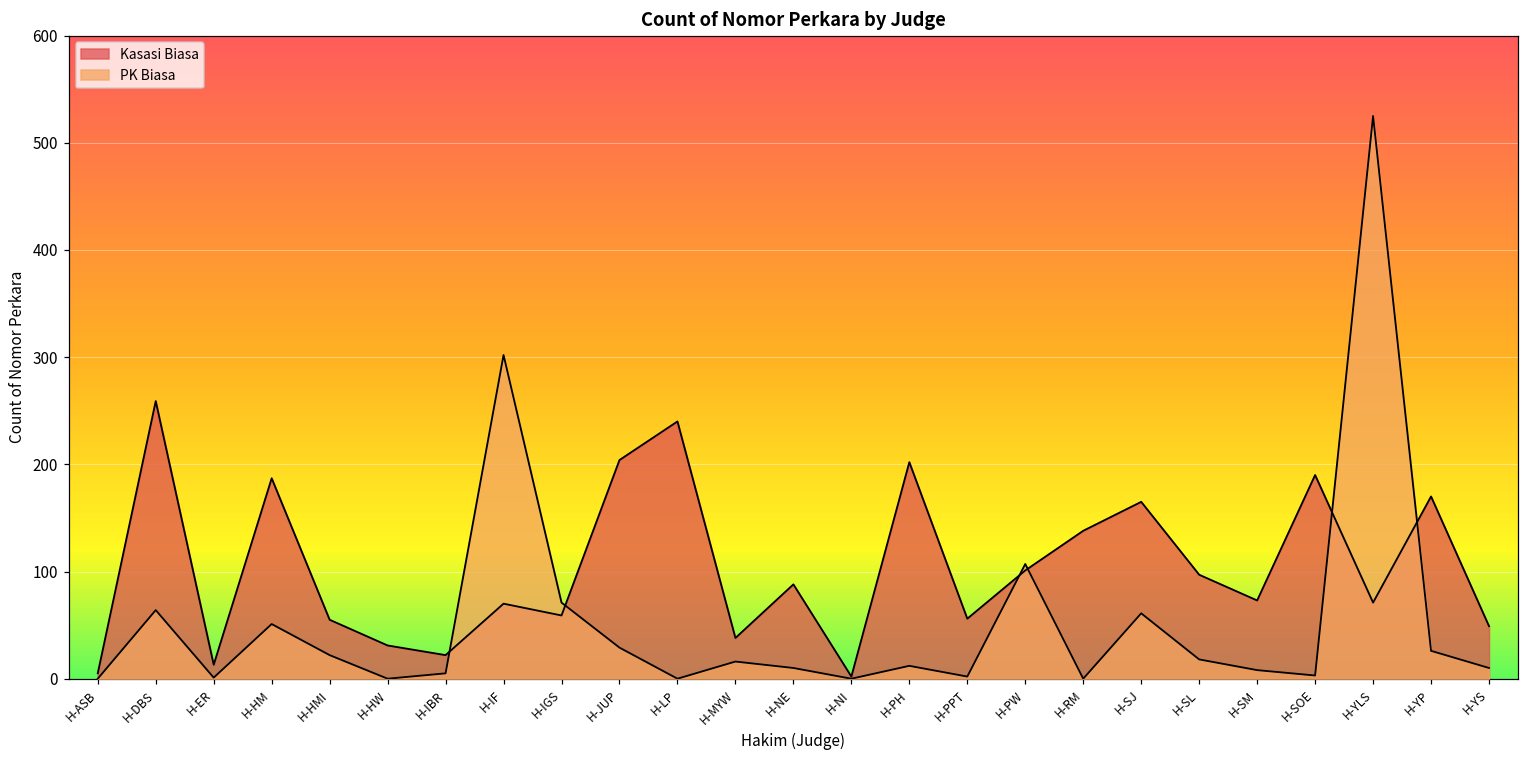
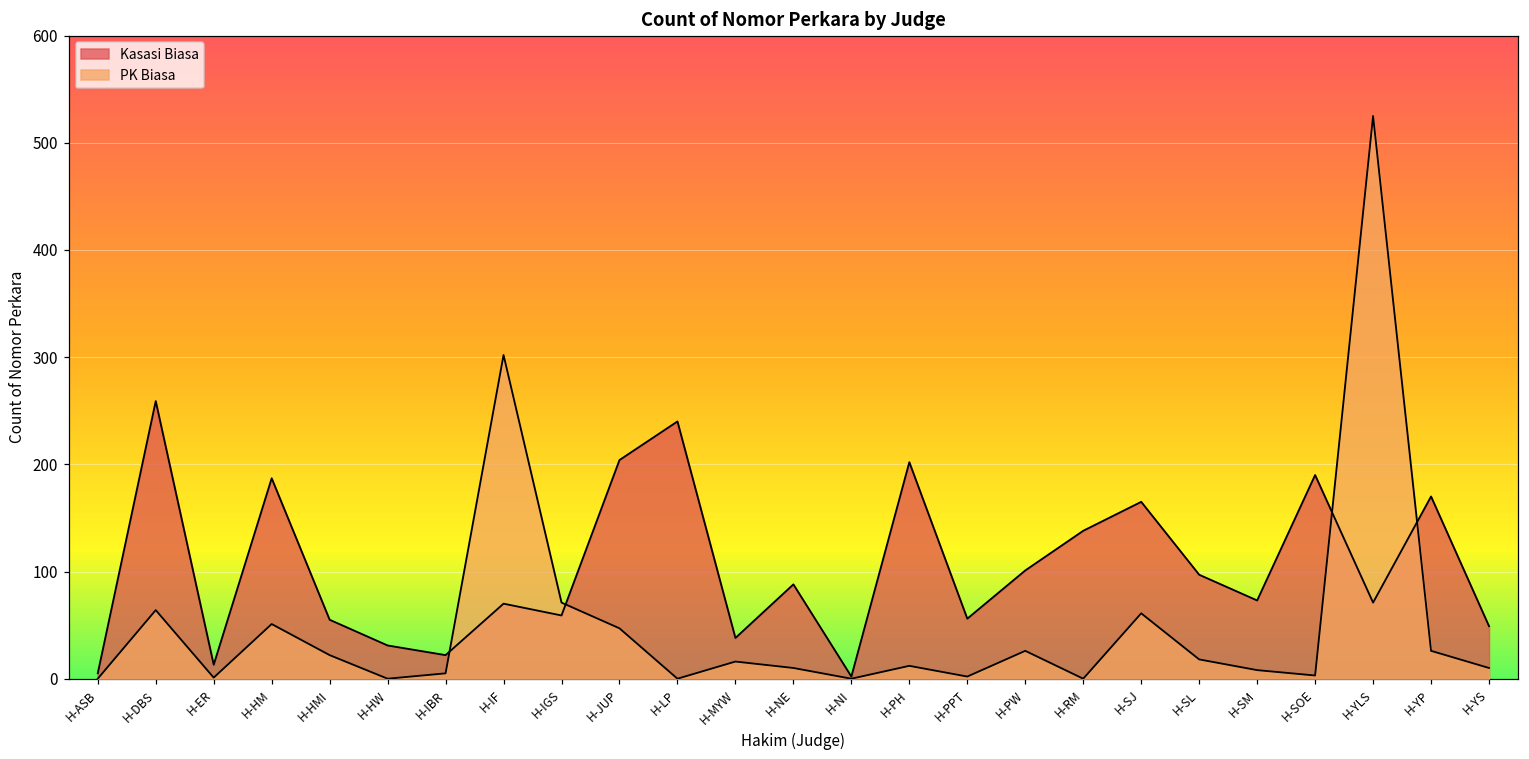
  {
    "Kasasi Biasa": {
      "H-ASB": 10,
      "H-DBS": 260,
      "H-ER": 10,
      "H-HM": 190,
      "H-HMI": 60,
      "H-HW": 30,
      "H-IBR": 20,
      "H-IF": 70,
      "H-IGS": 60,
      "H-JUP": 200,
      "H-LP": 240,
      "H-MYW": 40,
      "H-NE": 90,
      "H-PH": 200,
      "H-PPT": 60,
      "H-PW": 100,
      "H-RM": 140,
      "H-SJ": 170,
      "H-SL": 100,
      "H-SM": 70,
      "H-SOE": 190,
      "H-YLS": 70,
      "H-YP": 170,
      "H-YS": 50
    },
    "PK Biasa": {
      "H-ASB": 0,
      "H-DBS": 60,
      "H-ER": 0,
      "H-HM": 50,
      "H-HMI": 20,
      "H-HW": 0,
      "H-IBR": 10,
      "H-IF": 300,
      "H-IGS": 70,
-     "H-JUP": 30,
+     "H-JUP": 50,
      "H-LP": 0,
      "H-MYW": 20,
      "H-NE": 10,
      "H-PH": 10,
      "H-PPT": 0,
-     "H-PW": 110,
+     "H-PW": 30,
      "H-RM": 0,
      "H-SJ": 60,
      "H-SL": 20,
      "H-SM": 10,
      "H-SOE": 0,
      "H-YLS": 530,
      "H-YP": 30,
      "H-YS": 10
    }
  }
